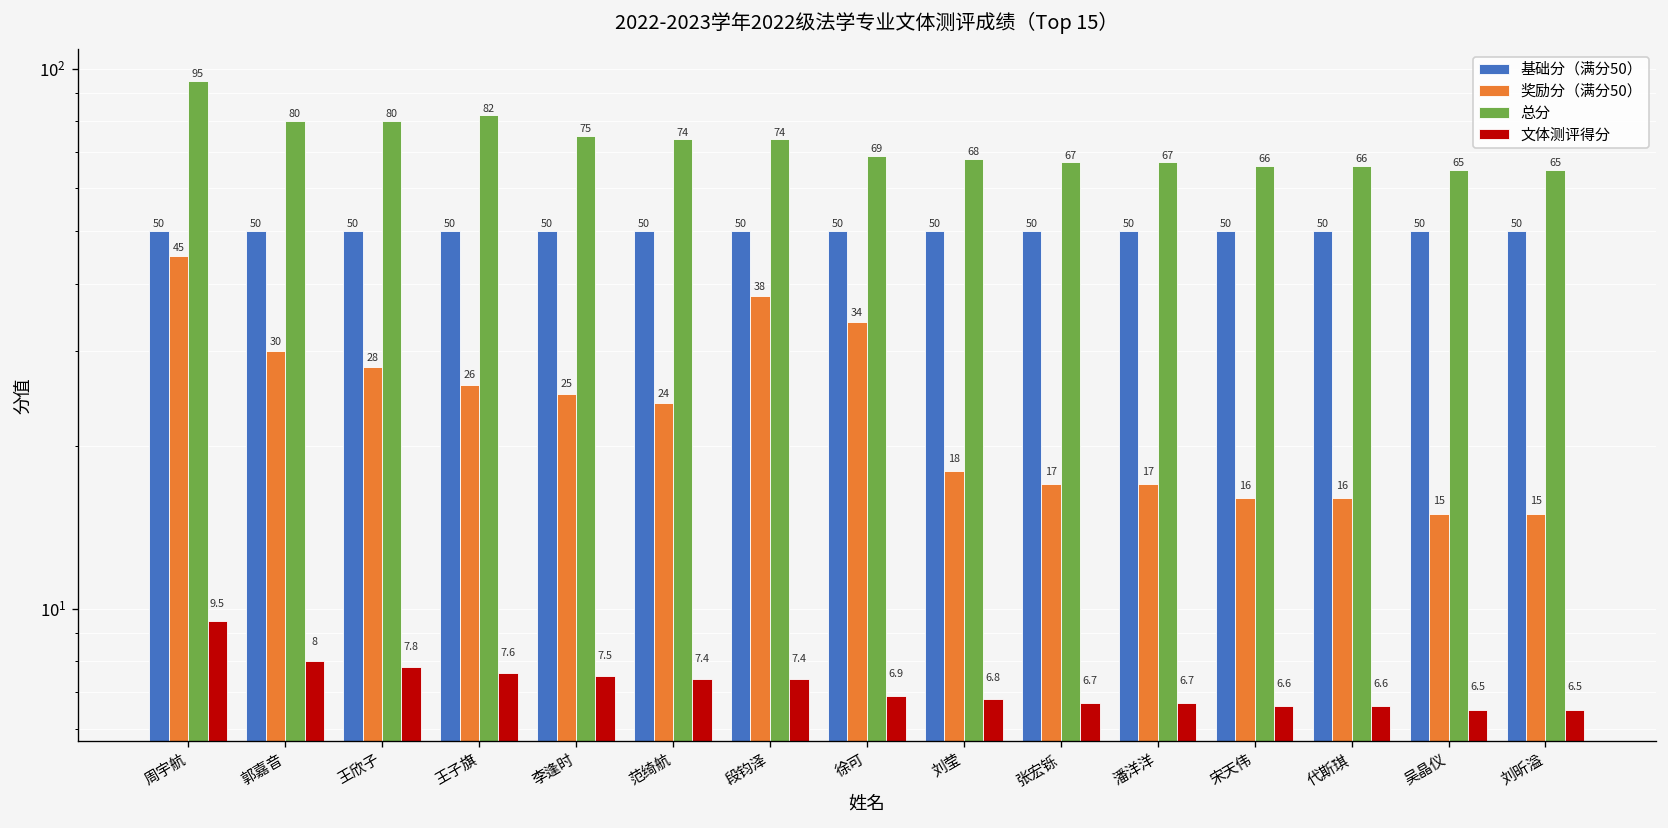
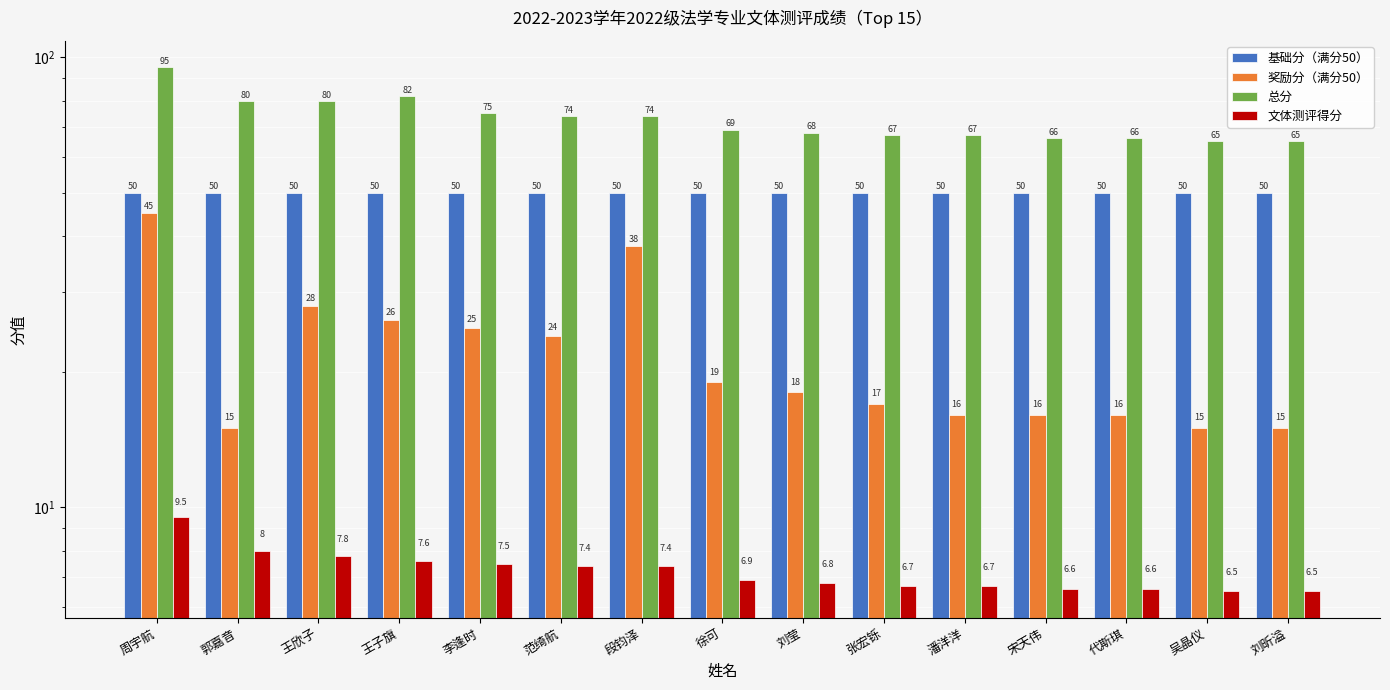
  {
    "基础分（满分50）": {
      "周宇航": 50,
      "郭嘉音": 50,
      "王欣子": 50,
      "王子旗": 50,
      "李逢时": 50,
      "范绮航": 50,
      "段钧泽": 50,
      "徐可": 50,
      "刘莹": 50,
      "张宏铄": 50,
      "潘洋洋": 50,
      "宋天伟": 50,
      "代斯琪": 50,
      "吴晶仪": 50,
      "刘昕溢": 50
    },
    "奖励分（满分50）": {
      "周宇航": 45,
-     "郭嘉音": 30,
+     "郭嘉音": 15,
      "王欣子": 28,
      "王子旗": 26,
      "李逢时": 25,
      "范绮航": 24,
      "段钧泽": 38,
-     "徐可": 34,
+     "徐可": 19,
      "刘莹": 18,
      "张宏铄": 17,
-     "潘洋洋": 17,
+     "潘洋洋": 16,
      "宋天伟": 16,
      "代斯琪": 16,
      "吴晶仪": 15,
      "刘昕溢": 15
    },
    "总分": {
      "周宇航": 95,
      "郭嘉音": 80,
      "王欣子": 80,
      "王子旗": 82,
      "李逢时": 75,
      "范绮航": 74,
      "段钧泽": 74,
      "徐可": 69,
      "刘莹": 68,
      "张宏铄": 67,
      "潘洋洋": 67,
      "宋天伟": 66,
      "代斯琪": 66,
      "吴晶仪": 65,
      "刘昕溢": 65
    },
    "文体测评得分": {
      "周宇航": 9.5,
      "郭嘉音": 8,
      "王欣子": 7.8,
      "王子旗": 7.6,
      "李逢时": 7.5,
      "范绮航": 7.4,
      "段钧泽": 7.4,
      "徐可": 6.9,
      "刘莹": 6.8,
      "张宏铄": 6.7,
      "潘洋洋": 6.7,
      "宋天伟": 6.6,
      "代斯琪": 6.6,
      "吴晶仪": 6.5,
      "刘昕溢": 6.5
    }
  }
